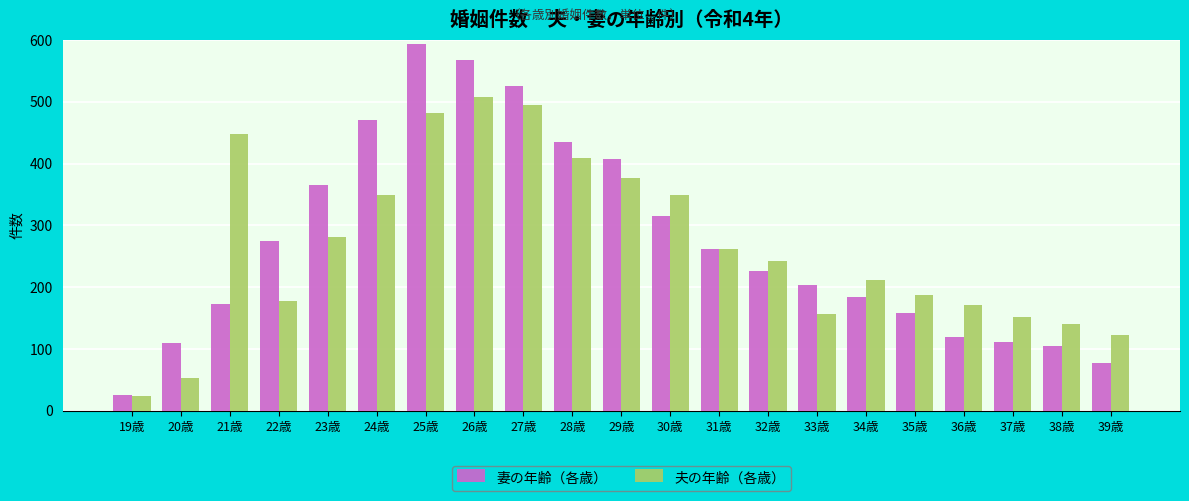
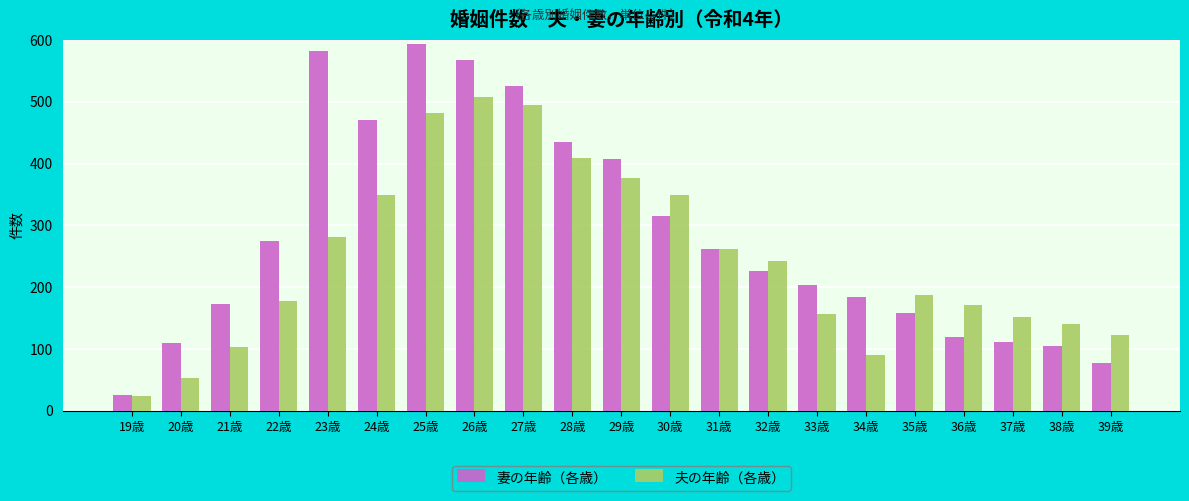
  {
    "妻の年齢（各歳）": {
      "19歳": 30,
      "20歳": 110,
      "21歳": 170,
      "22歳": 270,
-     "23歳": 370,
+     "23歳": 580,
      "24歳": 470,
      "25歳": 590,
      "26歳": 570,
      "27歳": 530,
      "28歳": 440,
      "29歳": 410,
      "30歳": 320,
      "31歳": 260,
      "32歳": 230,
      "33歳": 200,
      "34歳": 180,
      "35歳": 160,
      "36歳": 120,
      "37歳": 110,
      "38歳": 100,
      "39歳": 80
    },
    "夫の年齢（各歳）": {
      "19歳": 20,
      "20歳": 50,
-     "21歳": 450,
+     "21歳": 100,
      "22歳": 180,
      "23歳": 280,
      "24歳": 350,
      "25歳": 480,
      "26歳": 510,
      "27歳": 500,
      "28歳": 410,
      "29歳": 380,
      "30歳": 350,
      "31歳": 260,
      "32歳": 240,
      "33歳": 160,
-     "34歳": 210,
+     "34歳": 90,
      "35歳": 190,
      "36歳": 170,
      "37歳": 150,
      "38歳": 140,
      "39歳": 120
    }
  }
